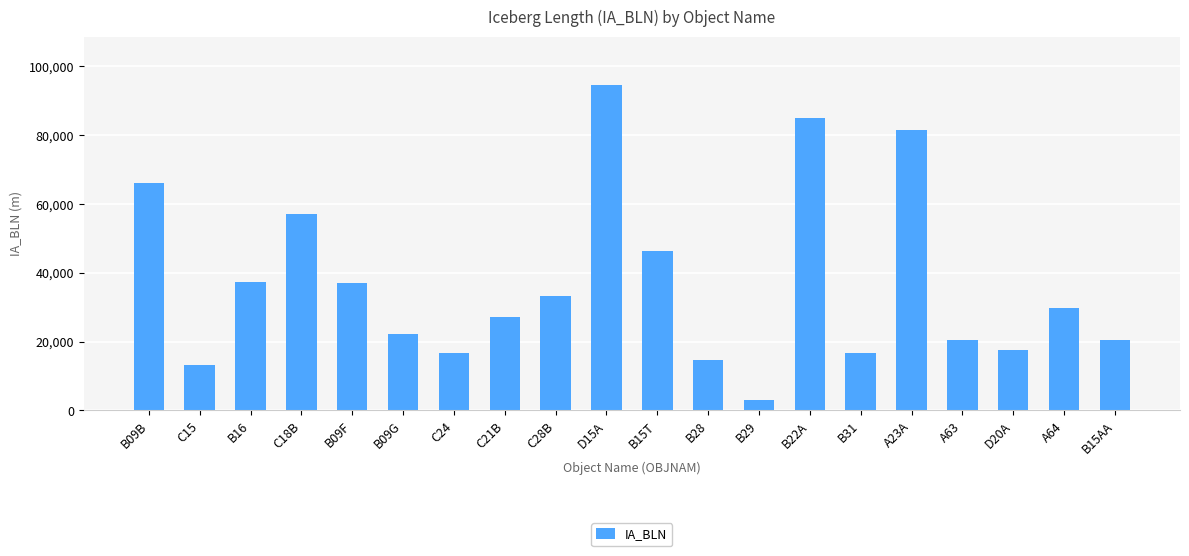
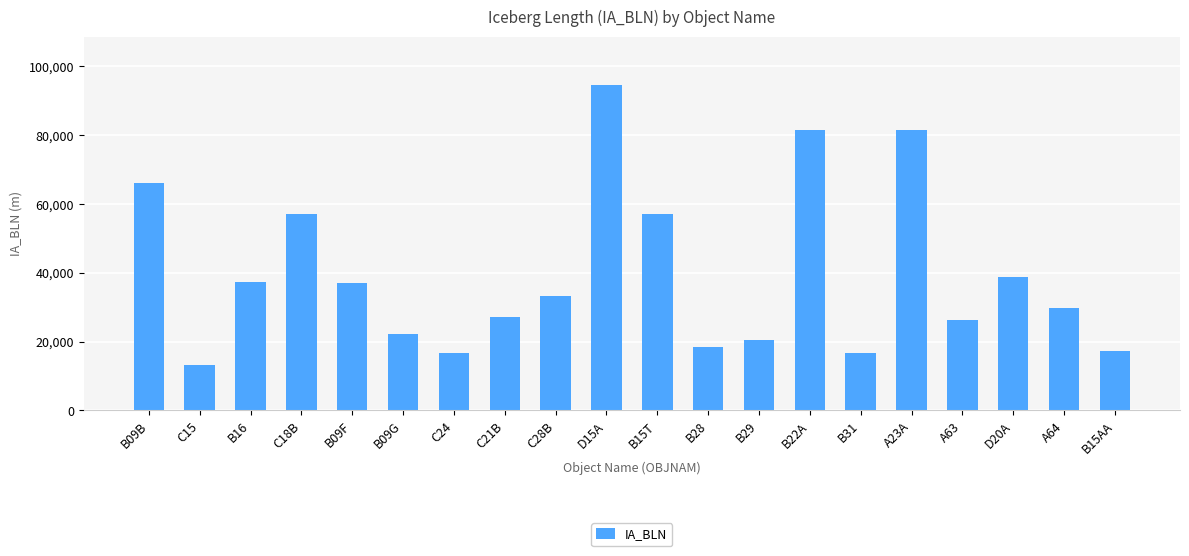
  {
    "B09B": "66,000",
    "C15": "13,000",
    "B16": "37,000",
    "C18B": "57,000",
    "B09F": "37,000",
    "B09G": "22,000",
    "C24": "17,000",
    "C21B": "27,000",
    "C28B": "33,000",
    "D15A": "94,000",
-   "B15T": "46,000",
-   "B28": "15,000",
-   "B29": "3,000",
-   "B22A": "85,000",
+   "B15T": "57,000",
+   "B28": "19,000",
+   "B29": "20,000",
+   "B22A": "81,000",
    "B31": "17,000",
    "A23A": "81,000",
-   "A63": "20,000",
-   "D20A": "17,000",
+   "A63": "26,000",
+   "D20A": "39,000",
    "A64": "30,000",
-   "B15AA": "20,000"
+   "B15AA": "17,000"
  }
